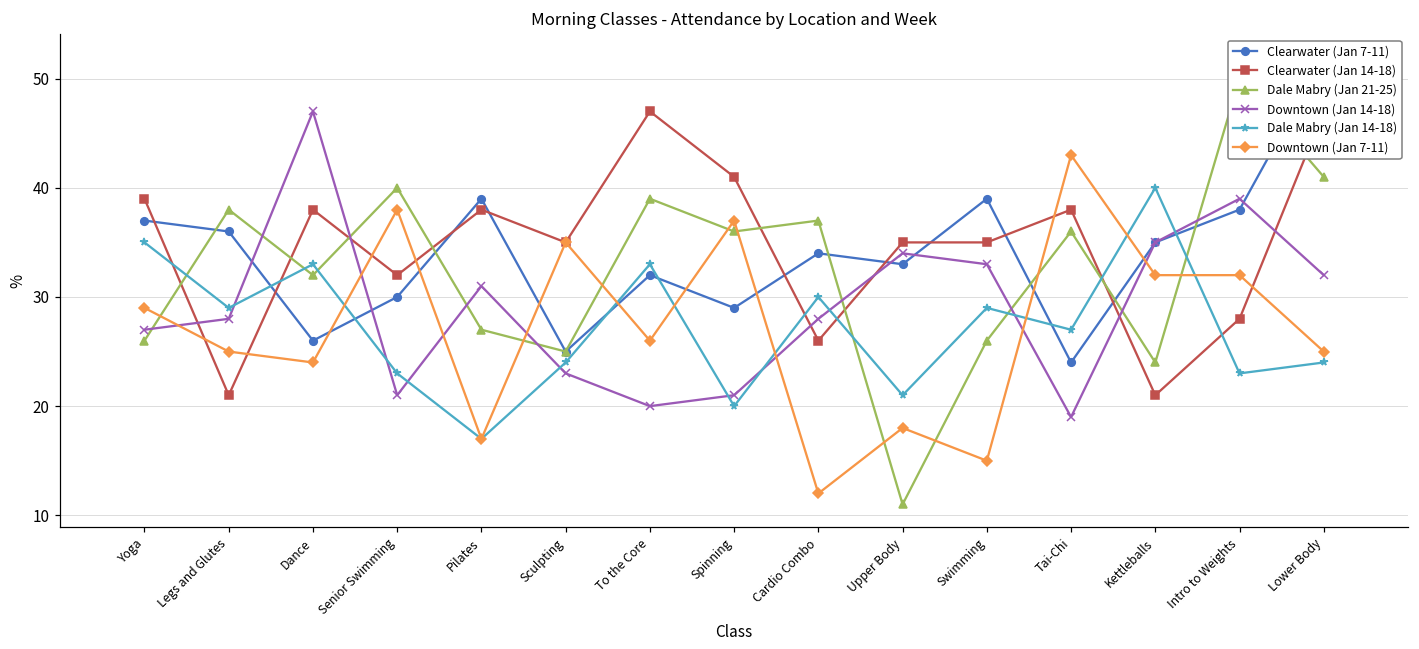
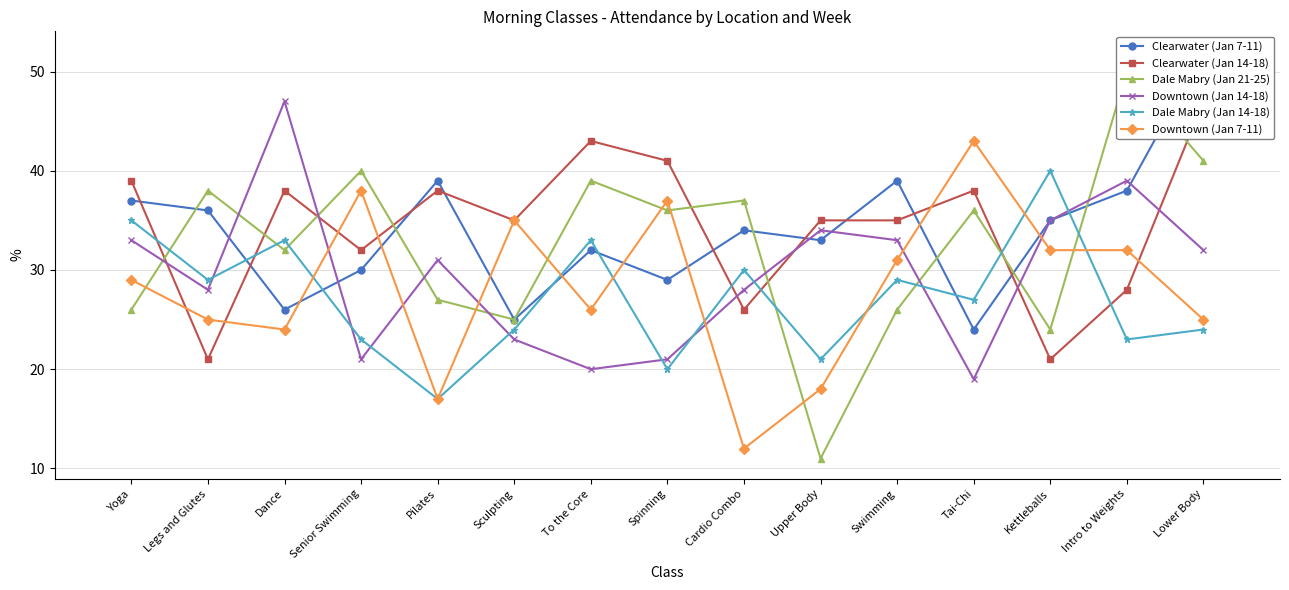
  {
    "Clearwater (Jan 14-18)": {
      "Yoga": 39,
      "Legs and Glutes": 21,
      "Dance": 38,
      "Senior Swimming": 32,
      "Pilates": 38,
-     "To the Core": 47,
+     "To the Core": 43,
      "Spinning": 41,
      "Cardio Combo": 26,
      "Upper Body": 35,
      "Swimming": 35,
      "Tai-Chi": 38,
      "Kettleballs": 21,
      "Intro to Weights": 28
    },
    "Dale Mabry (Jan 21-25)": {
      "Yoga": 26,
      "Legs and Glutes": 38,
      "Dance": 32,
      "Senior Swimming": 40,
      "Pilates": 27,
      "To the Core": 39,
      "Spinning": 36,
      "Cardio Combo": 37,
      "Upper Body": 11,
      "Swimming": 26,
      "Tai-Chi": 36,
      "Kettleballs": 24,
      "Lower Body": 41
    },
    "Downtown (Jan 14-18)": {
-     "Yoga": 27,
+     "Yoga": 33,
      "Legs and Glutes": 28,
      "Dance": 47,
      "Senior Swimming": 21,
      "Pilates": 31,
      "Sculpting": 23,
      "To the Core": 20,
      "Spinning": 21,
      "Cardio Combo": 28,
      "Upper Body": 34,
      "Swimming": 33,
      "Tai-Chi": 19,
      "Intro to Weights": 39,
      "Lower Body": 32
    },
    "Downtown (Jan 7-11)": {
      "Yoga": 29,
      "Legs and Glutes": 25,
      "Dance": 24,
      "Senior Swimming": 38,
      "To the Core": 26,
      "Spinning": 37,
      "Cardio Combo": 12,
      "Upper Body": 18,
-     "Swimming": 15,
+     "Swimming": 31,
      "Tai-Chi": 43,
      "Kettleballs": 32,
      "Intro to Weights": 32,
      "Lower Body": 25
    }
  }
